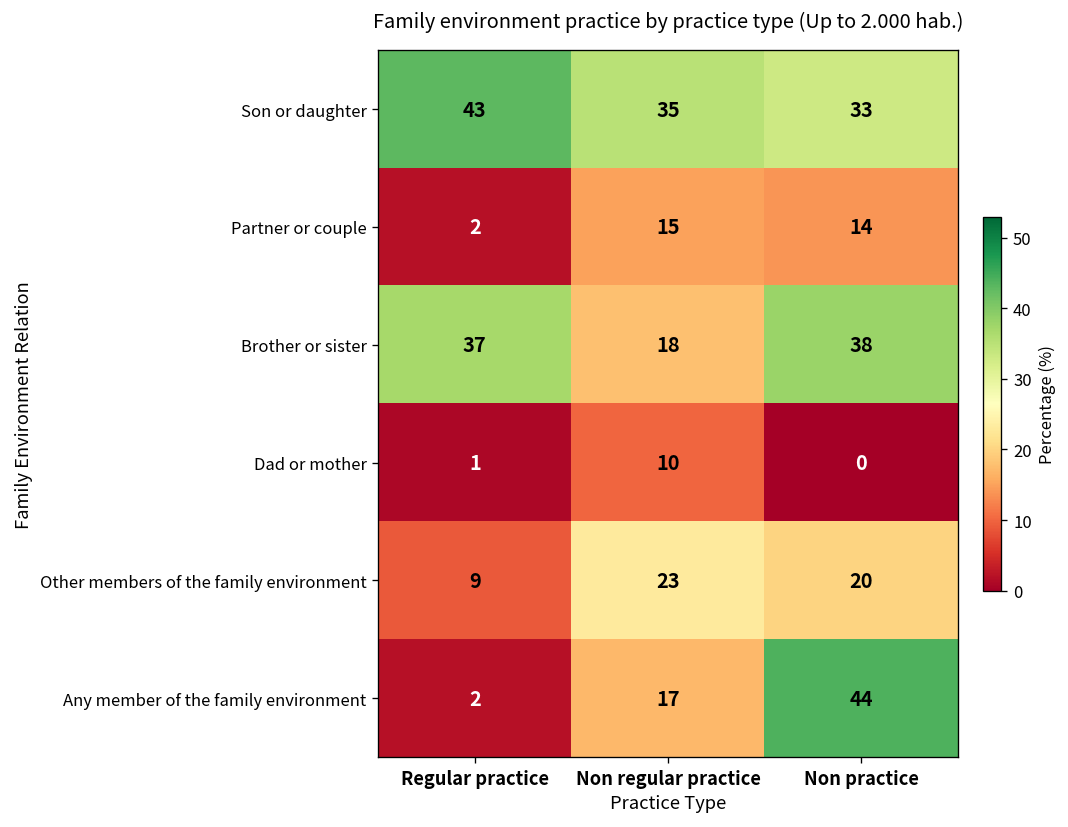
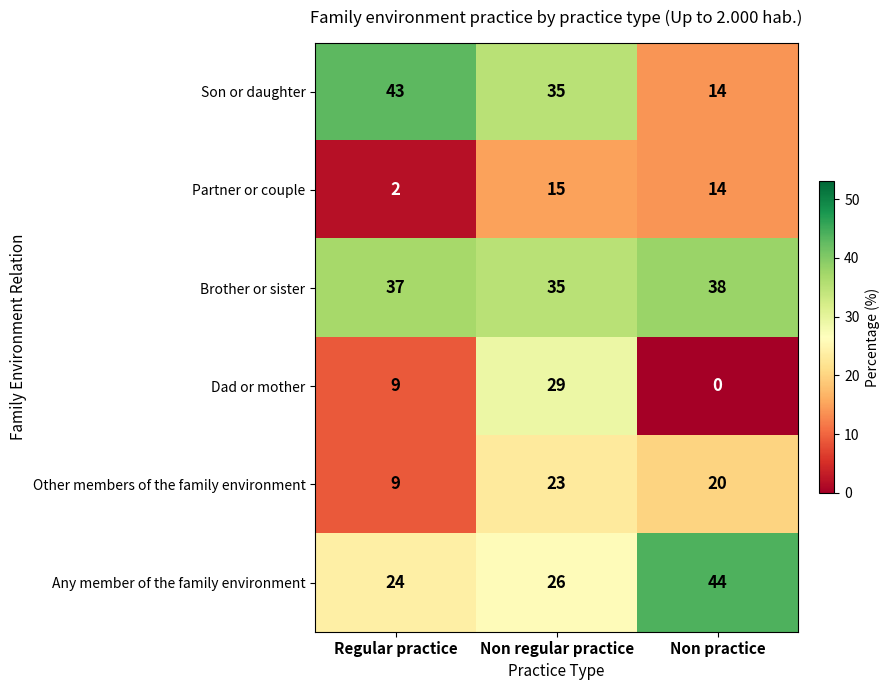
  {
    "Son or daughter": {
      "Regular practice": 43,
      "Non regular practice": 35,
-     "Non practice": 33
+     "Non practice": 14
    },
    "Partner or couple": {
      "Regular practice": 2,
      "Non regular practice": 15,
      "Non practice": 14
    },
    "Brother or sister": {
      "Regular practice": 37,
-     "Non regular practice": 18,
+     "Non regular practice": 35,
      "Non practice": 38
    },
    "Dad or mother": {
-     "Regular practice": 1,
-     "Non regular practice": 10,
+     "Regular practice": 9,
+     "Non regular practice": 29,
      "Non practice": 0
    },
    "Other members of the family environment": {
      "Regular practice": 9,
      "Non regular practice": 23,
      "Non practice": 20
    },
    "Any member of the family environment": {
-     "Regular practice": 2,
-     "Non regular practice": 17,
+     "Regular practice": 24,
+     "Non regular practice": 26,
      "Non practice": 44
    }
  }
